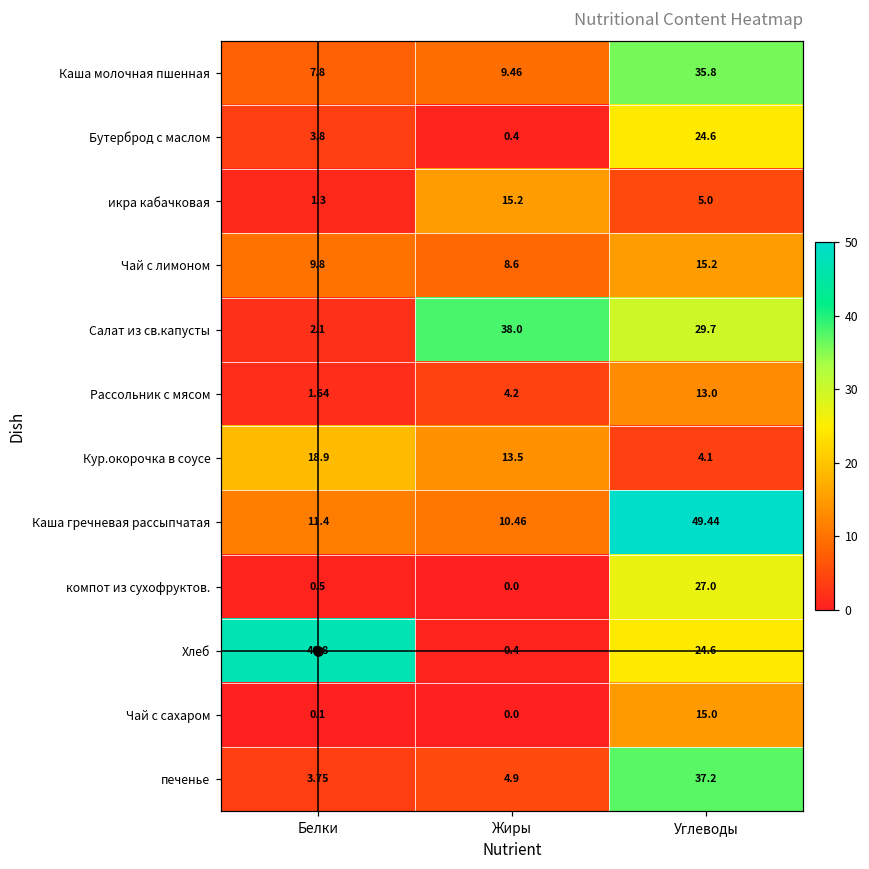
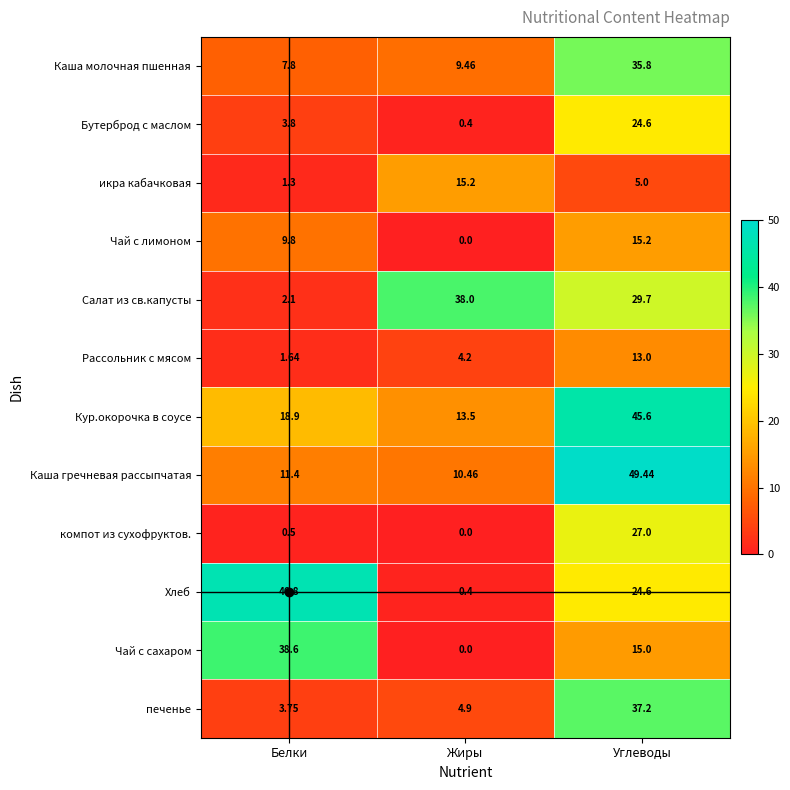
  {
    "Каша молочная пшенная": {
      "Белки": 7.8,
      "Жиры": 9.46,
      "Углеводы": 35.8
    },
    "Бутерброд с маслом": {
      "Белки": 3.8,
      "Жиры": 0.4,
      "Углеводы": 24.6
    },
    "икра кабачковая": {
      "Белки": 1.3,
      "Жиры": 15.2,
      "Углеводы": 5.0
    },
    "Чай с лимоном": {
      "Белки": 9.8,
-     "Жиры": 8.6,
+     "Жиры": 0.0,
      "Углеводы": 15.2
    },
    "Салат из св.капусты": {
      "Белки": 2.1,
      "Жиры": 38.0,
      "Углеводы": 29.7
    },
    "Рассольник с мясом": {
      "Белки": 1.64,
      "Жиры": 4.2,
      "Углеводы": 13.0
    },
    "Кур.окорочка в соусе": {
      "Белки": 18.9,
      "Жиры": 13.5,
-     "Углеводы": 4.1
+     "Углеводы": 45.6
    },
    "Каша гречневая рассыпчатая": {
      "Белки": 11.4,
      "Жиры": 10.46,
      "Углеводы": 49.44
    },
    "компот из сухофруктов.": {
      "Белки": 0.5,
      "Жиры": 0.0,
      "Углеводы": 27.0
    },
    "Хлеб": {
      "Жиры": 0.4,
      "Углеводы": 24.6
    },
    "Чай с сахаром": {
-     "Белки": 0.1,
+     "Белки": 38.6,
      "Жиры": 0.0,
      "Углеводы": 15.0
    },
    "печенье": {
      "Белки": 3.75,
      "Жиры": 4.9,
      "Углеводы": 37.2
    }
  }
